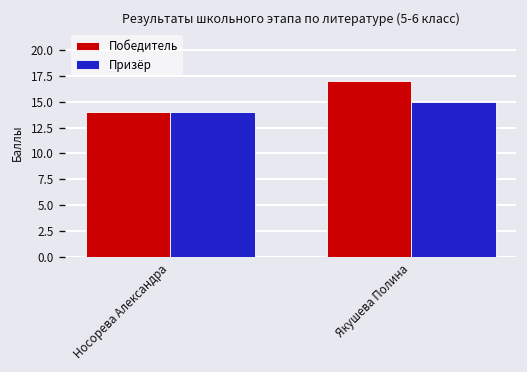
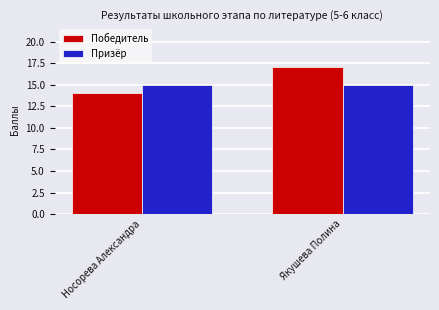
  {
    "Победитель": {
      "Носорева Александра": 14,
      "Якушева Полина": 17
    },
    "Призёр": {
-     "Носорева Александра": 14,
+     "Носорева Александра": 15,
      "Якушева Полина": 15
    }
  }
